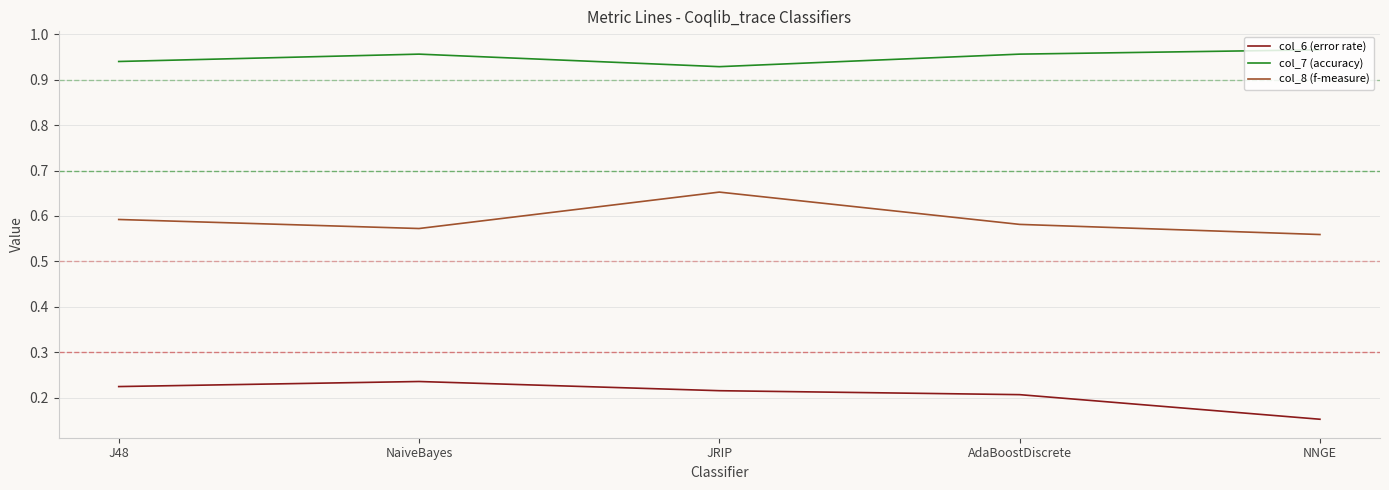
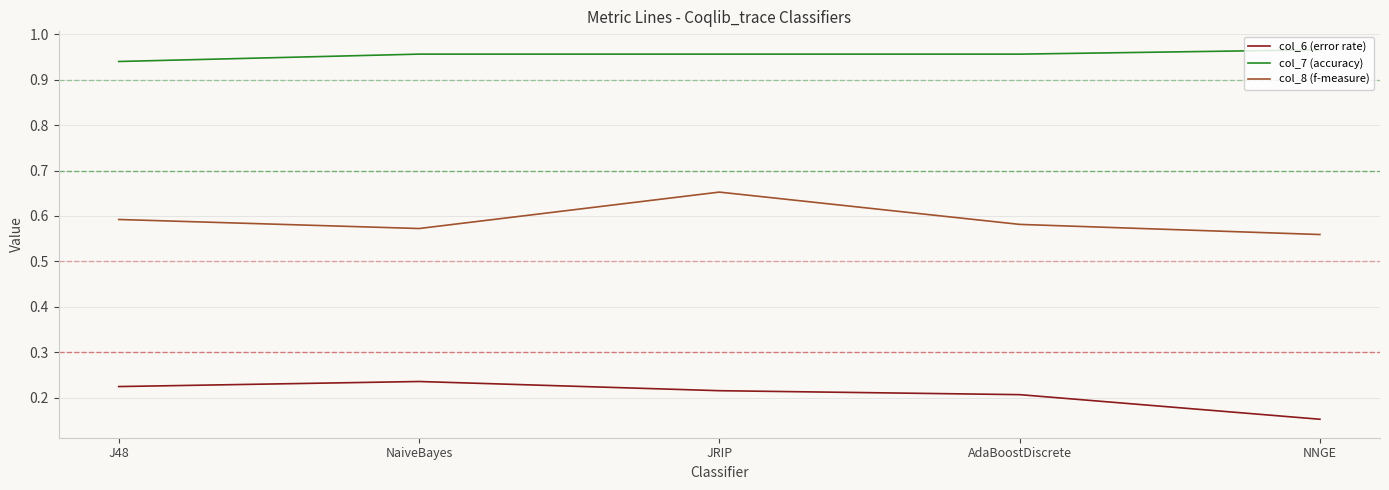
  {
    "col_6 (error rate)": {
      "J48": 0.22,
      "NaiveBayes": 0.24,
      "JRIP": 0.22,
      "AdaBoostDiscrete": 0.21,
      "NNGE": 0.15
    },
    "col_7 (accuracy)": {
      "J48": 0.94,
      "NaiveBayes": 0.96,
-     "JRIP": 0.93,
+     "JRIP": 0.96,
      "AdaBoostDiscrete": 0.96
    },
    "col_8 (f-measure)": {
      "J48": 0.59,
      "NaiveBayes": 0.57,
      "JRIP": 0.65,
      "AdaBoostDiscrete": 0.58,
      "NNGE": 0.56
    }
  }
